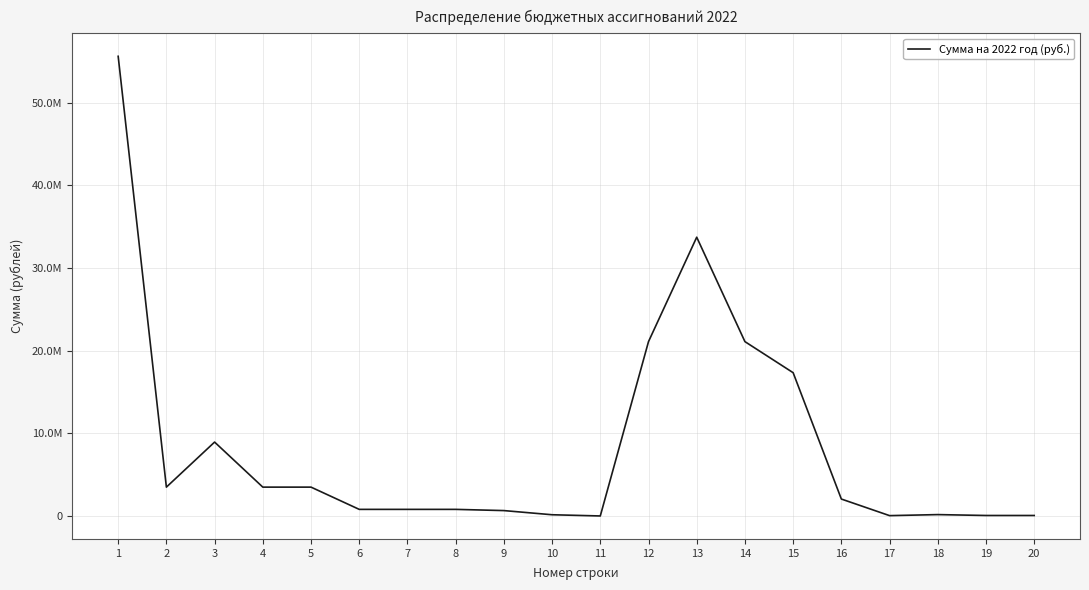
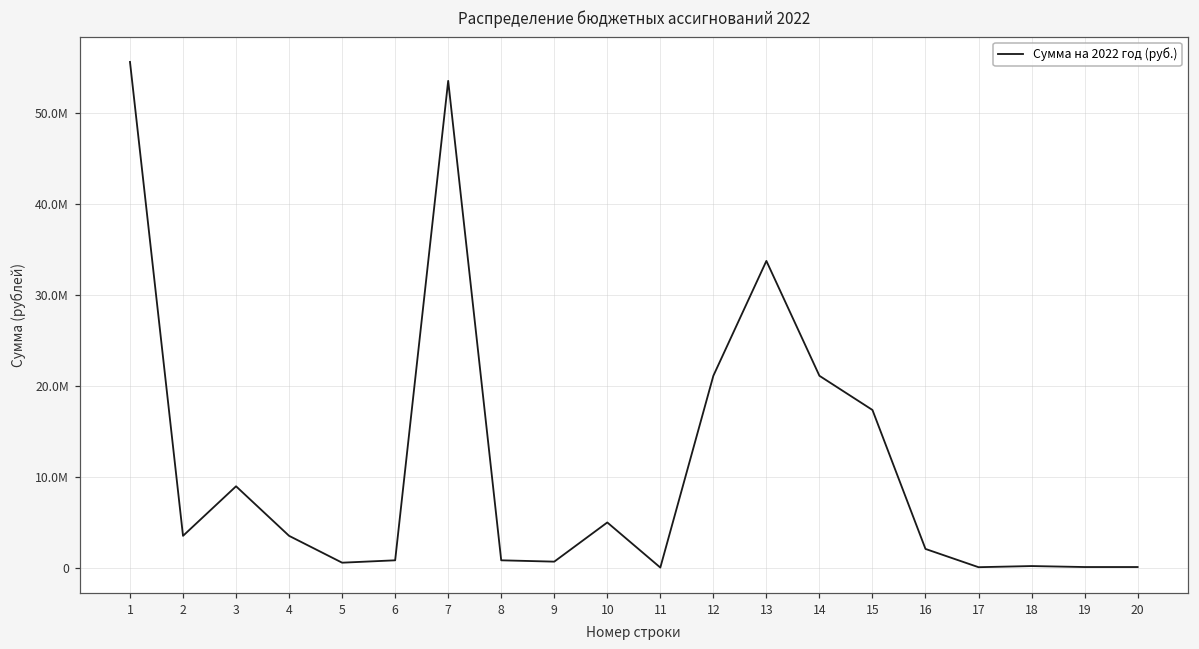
  {
    "1": 56000000,
    "2": 3000000,
    "3": 9000000,
    "4": 3000000,
-   "5": 3000000,
+   "5": 1000000,
    "6": 1000000,
-   "7": 1000000,
+   "7": 54000000,
    "8": 1000000,
    "9": 1000000,
-   "10": 0,
+   "10": 5000000,
    "11": 0,
    "12": 21000000,
    "13": 34000000,
    "14": 21000000,
    "15": 17000000,
    "16": 2000000,
    "17": 0,
    "18": 0,
    "19": 0,
    "20": 0
  }
